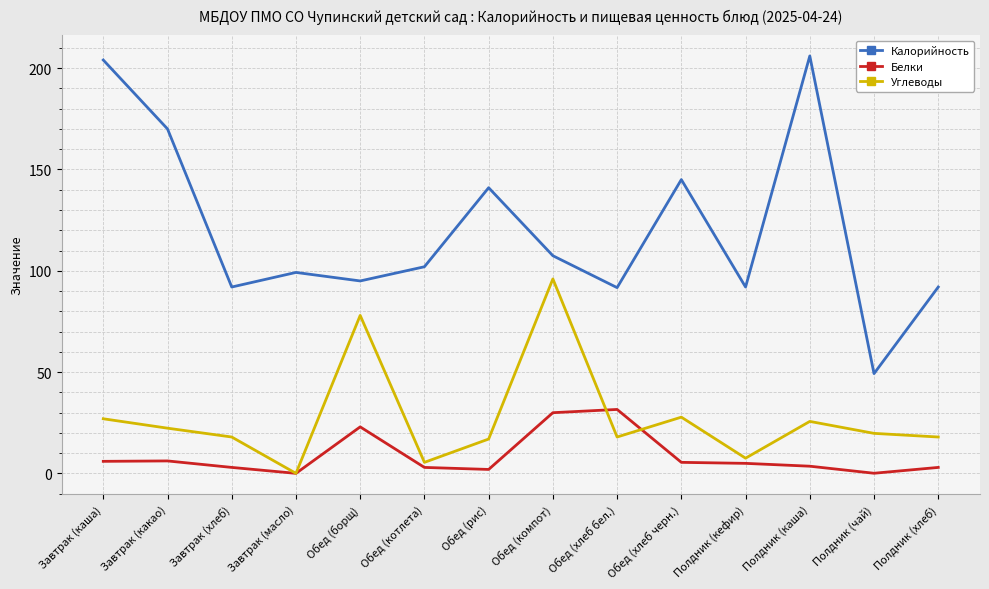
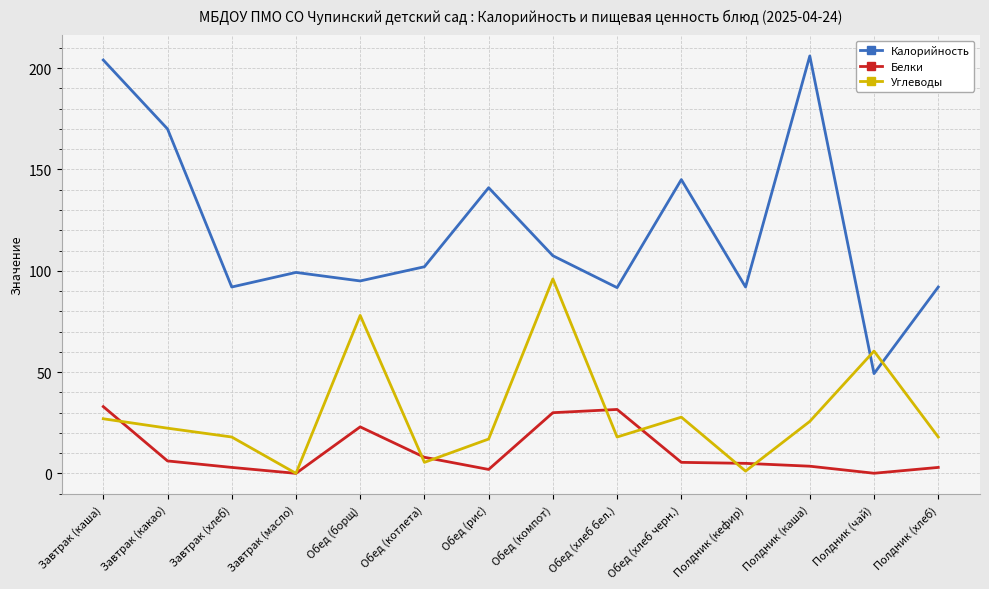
  {
    "Калорийность": {
      "Завтрак (каша)": 204,
      "Завтрак (какао)": 170,
      "Завтрак (хлеб)": 92,
      "Завтрак (масло)": 99,
      "Обед (борщ)": 95,
      "Обед (котлета)": 102,
      "Обед (рис)": 141,
      "Обед (компот)": 107,
      "Обед (хлеб бел.)": 92,
      "Обед (хлеб черн.)": 145,
      "Полдник (кефир)": 92,
      "Полдник (каша)": 206,
      "Полдник (чай)": 49,
      "Полдник (хлеб)": 92
    },
    "Белки": {
-     "Завтрак (каша)": 6,
+     "Завтрак (каша)": 33,
      "Завтрак (какао)": 6,
      "Завтрак (хлеб)": 3,
      "Обед (борщ)": 23,
-     "Обед (котлета)": 3,
+     "Обед (котлета)": 8,
      "Обед (рис)": 2,
      "Обед (компот)": 30,
      "Обед (хлеб бел.)": 32,
      "Обед (хлеб черн.)": 6,
      "Полдник (кефир)": 5,
      "Полдник (каша)": 4,
      "Полдник (чай)": 0,
      "Полдник (хлеб)": 3
    },
    "Углеводы": {
      "Завтрак (каша)": 27,
      "Завтрак (какао)": 22,
      "Завтрак (хлеб)": 18,
      "Обед (борщ)": 78,
      "Обед (котлета)": 6,
      "Обед (рис)": 17,
      "Обед (компот)": 96,
      "Обед (хлеб бел.)": 18,
      "Обед (хлеб черн.)": 28,
-     "Полдник (кефир)": 8,
+     "Полдник (кефир)": 1,
      "Полдник (каша)": 26,
-     "Полдник (чай)": 20,
+     "Полдник (чай)": 60,
      "Полдник (хлеб)": 18
    }
  }
